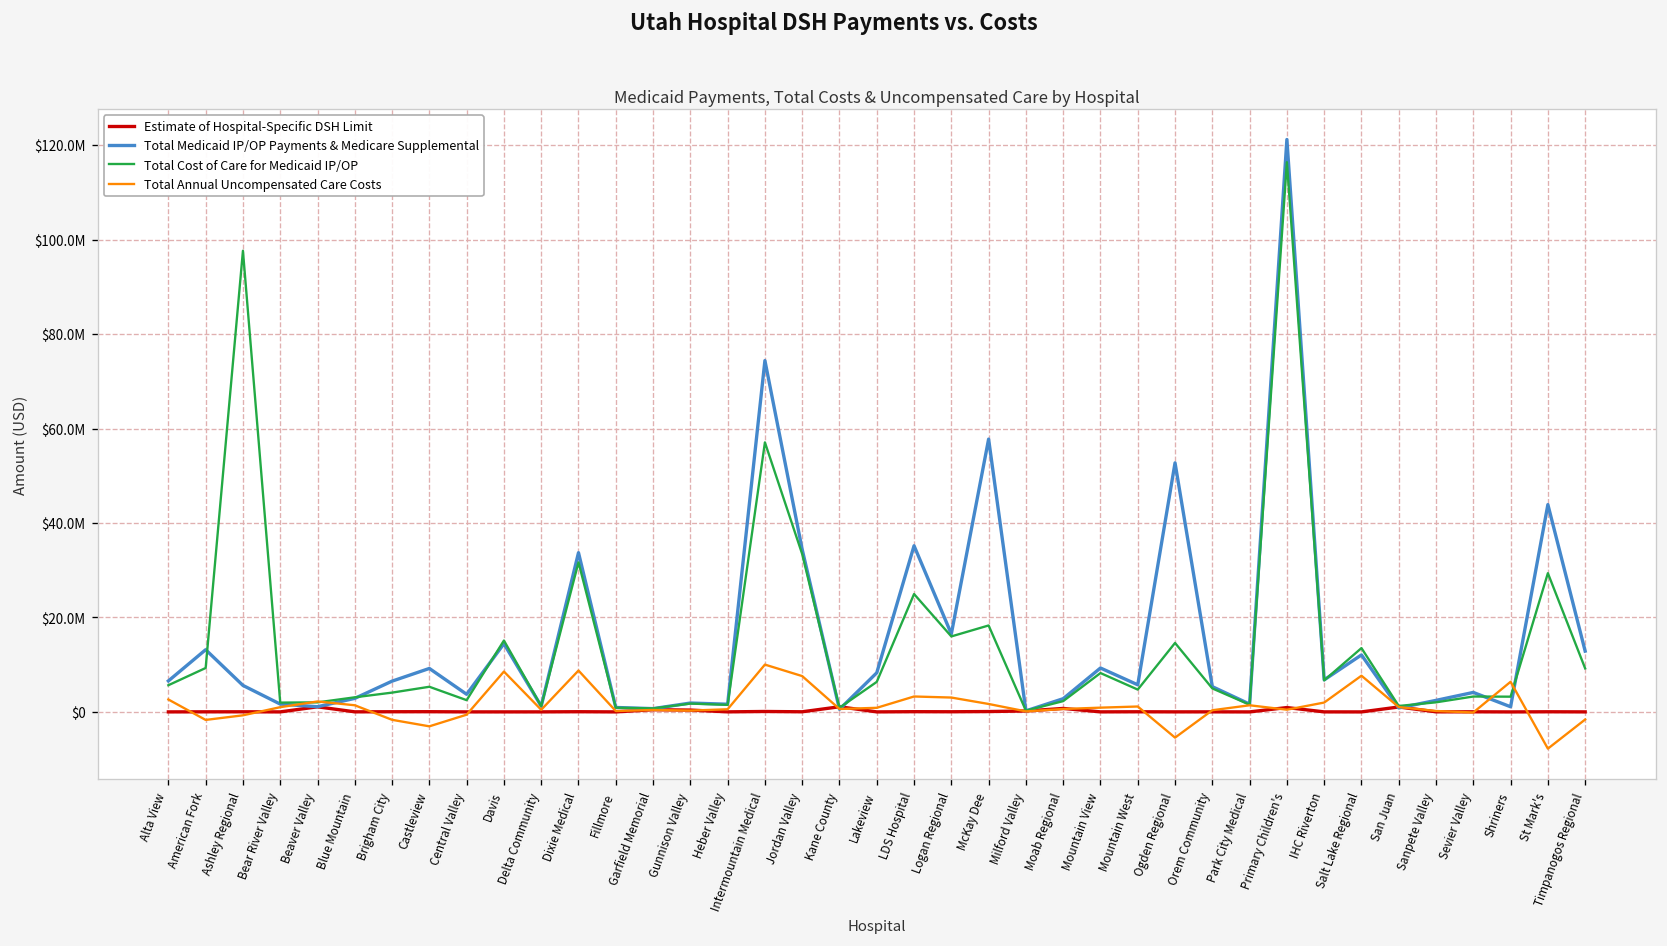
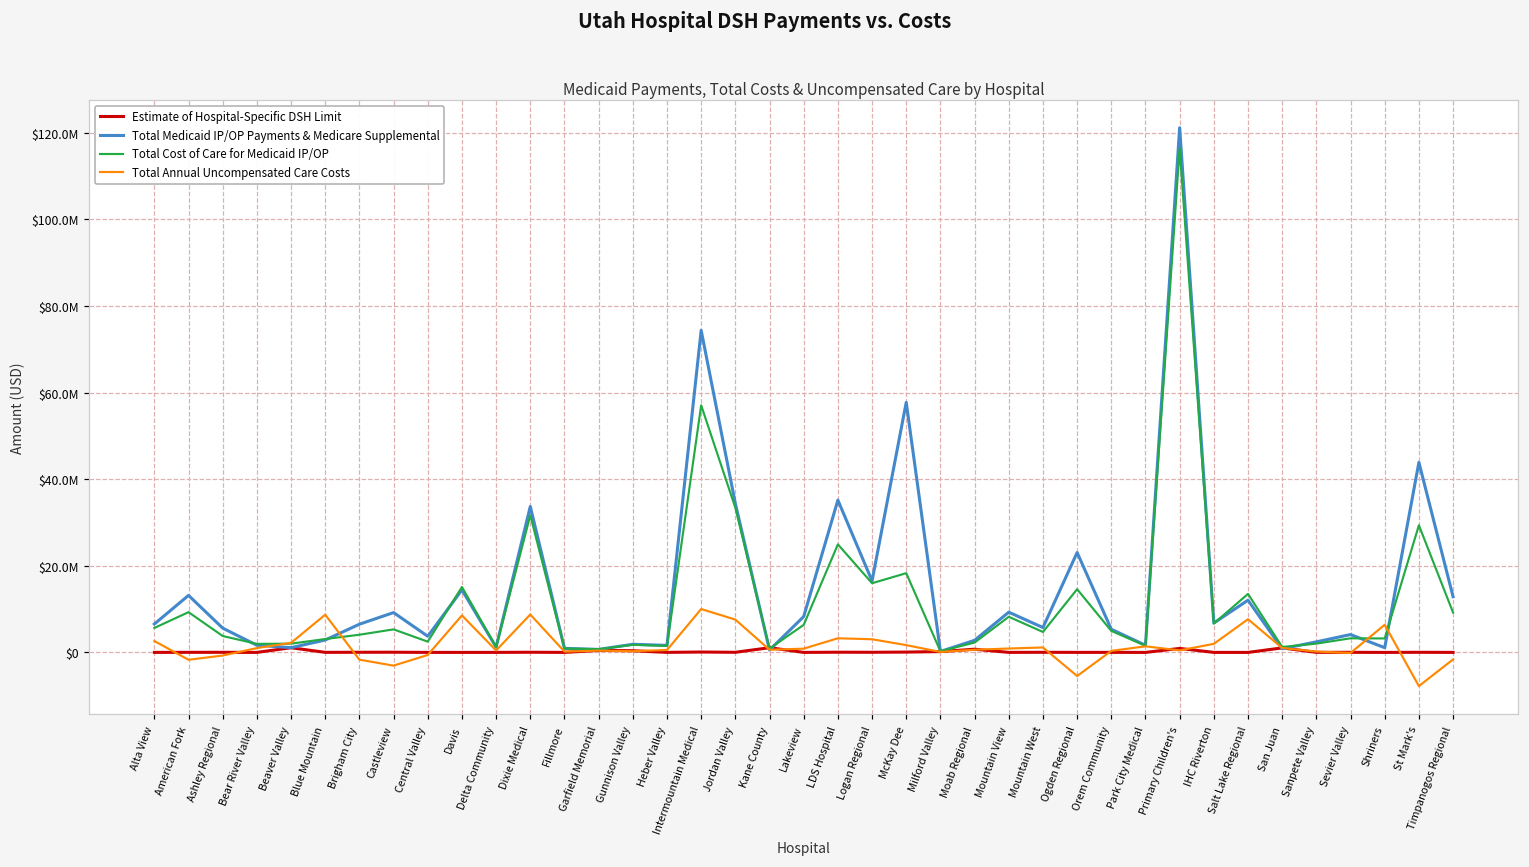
  {
    "Estimate of Hospital-Specific DSH Limit": {
      "Alta View": "$0",
      "American Fork": "$0",
      "Ashley Regional": "$0",
      "Bear River Valley": "$0",
      "Blue Mountain": "$0",
      "Brigham City": "$0",
      "Castleview": "$0",
      "Davis": "$0",
      "Dixie Medical": "$0",
      "Intermountain Medical": "$0",
      "Jordan Valley": "$0",
      "Lakeview": "$0",
      "LDS Hospital": "$0",
      "Logan Regional": "$0",
      "McKay Dee": "$0",
      "Mountain View": "$0",
      "Mountain West": "$0",
      "Ogden Regional": "$0",
      "Park City Medical": "$0",
      "IHC Riverton": "$0",
      "Salt Lake Regional": "$0",
      "Shriners": "$0",
      "St Mark's": "$0",
      "Timpanogos Regional": "$0"
    },
    "Total Medicaid IP/OP Payments & Medicare Supplemental": {
      "Alta View": "$7000000",
      "American Fork": "$13000000",
      "Ashley Regional": "$6000000",
      "Brigham City": "$7000000",
      "Castleview": "$9000000",
      "Central Valley": "$4000000",
      "Davis": "$14000000",
      "Dixie Medical": "$34000000",
      "Intermountain Medical": "$74000000",
      "Jordan Valley": "$34000000",
      "Lakeview": "$8000000",
      "LDS Hospital": "$35000000",
      "McKay Dee": "$58000000",
      "Mountain View": "$9000000",
      "Mountain West": "$6000000",
-     "Ogden Regional": "$53000000",
+     "Ogden Regional": "$23000000",
      "Primary Children's": "$121000000",
      "Salt Lake Regional": "$12000000",
      "Sevier Valley": "$4000000",
      "Shriners": "$1000000",
      "St Mark's": "$44000000",
      "Timpanogos Regional": "$13000000"
    },
    "Total Cost of Care for Medicaid IP/OP": {
      "Alta View": "$6000000",
      "American Fork": "$9000000",
-     "Ashley Regional": "$98000000",
+     "Ashley Regional": "$4000000",
      "Brigham City": "$4000000",
      "Castleview": "$5000000",
      "Central Valley": "$2000000",
      "Davis": "$15000000",
      "Dixie Medical": "$32000000",
      "Intermountain Medical": "$57000000",
      "Jordan Valley": "$33000000",
      "Lakeview": "$6000000",
      "LDS Hospital": "$25000000",
      "McKay Dee": "$18000000",
      "Mountain View": "$8000000",
      "Mountain West": "$5000000",
      "Ogden Regional": "$15000000",
      "Primary Children's": "$116000000",
      "Salt Lake Regional": "$14000000",
      "Sevier Valley": "$3000000",
      "Shriners": "$3000000",
      "St Mark's": "$29000000",
      "Timpanogos Regional": "$9000000"
    },
    "Total Annual Uncompensated Care Costs": {
      "Alta View": "$3000000",
      "American Fork": "$-2000000",
      "Ashley Regional": "$-1000000",
      "Bear River Valley": "$1000000",
-     "Blue Mountain": "$1000000",
+     "Blue Mountain": "$9000000",
      "Brigham City": "$-2000000",
      "Castleview": "$-3000000",
      "Davis": "$9000000",
      "Dixie Medical": "$9000000",
      "Intermountain Medical": "$10000000",
      "Jordan Valley": "$8000000",
      "Lakeview": "$1000000",
      "LDS Hospital": "$3000000",
      "Logan Regional": "$3000000",
      "McKay Dee": "$2000000",
      "Mountain View": "$1000000",
      "Mountain West": "$1000000",
      "Ogden Regional": "$-5000000",
      "IHC Riverton": "$2000000",
      "Salt Lake Regional": "$8000000",
      "Shriners": "$6000000",
      "St Mark's": "$-8000000",
      "Timpanogos Regional": "$-2000000"
    }
  }
